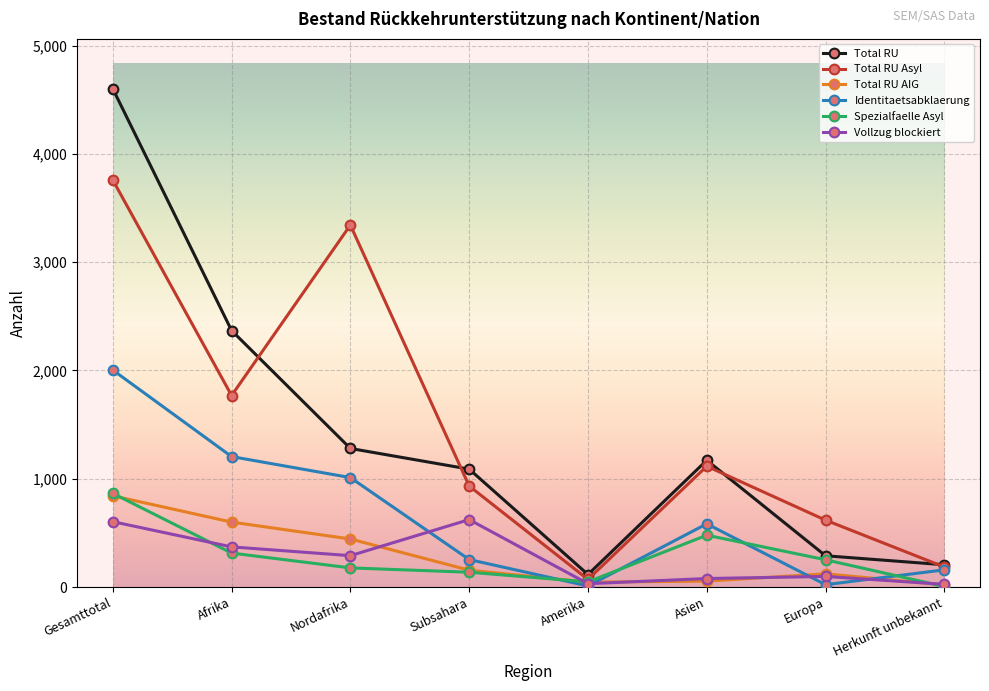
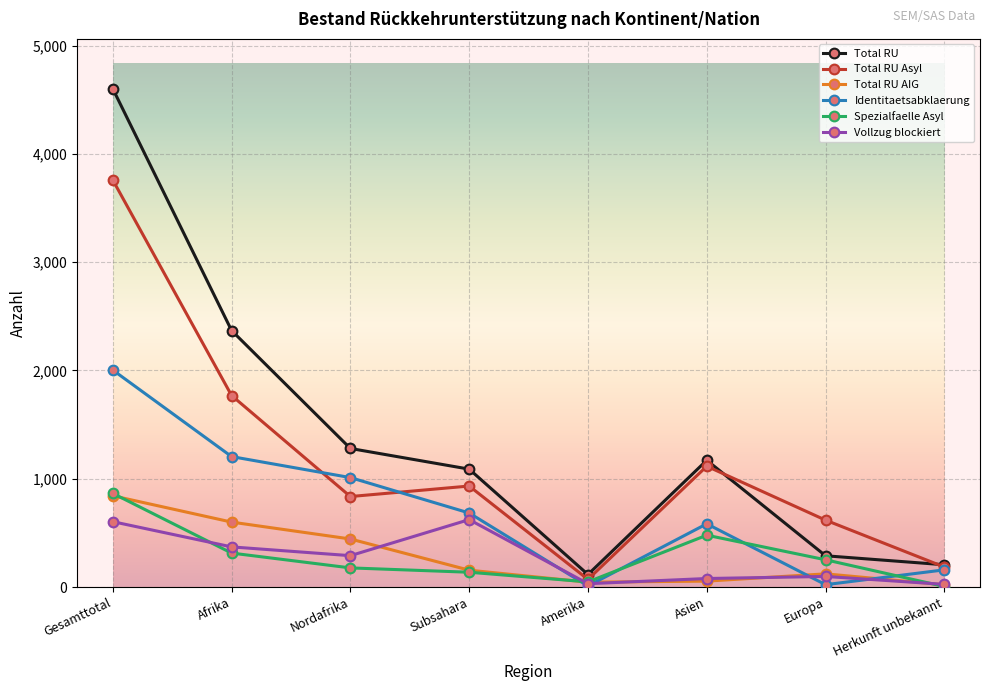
  {
    "Total RU": {
      "Gesamttotal": "4,600",
      "Afrika": "2,370",
      "Nordafrika": "1,280",
      "Subsahara": "1,090",
      "Amerika": "120",
      "Asien": "1,170",
      "Europa": "290"
    },
    "Total RU Asyl": {
      "Gesamttotal": "3,760",
      "Afrika": "1,770",
-     "Nordafrika": "3,340",
+     "Nordafrika": "840",
      "Subsahara": "930",
      "Asien": "1,120",
      "Europa": "620"
    },
    "Total RU AIG": {
      "Afrika": "600",
      "Nordafrika": "440",
      "Asien": "60",
      "Europa": "120"
    },
    "Identitaetsabklaerung": {
      "Gesamttotal": "2,000",
      "Afrika": "1,210",
      "Nordafrika": "1,010",
-     "Subsahara": "250",
+     "Subsahara": "680",
      "Asien": "580",
      "Europa": "20",
      "Herkunft unbekannt": "160"
    },
    "Spezialfaelle Asyl": {
      "Afrika": "310",
      "Nordafrika": "180",
      "Asien": "480",
      "Europa": "250"
    },
    "Vollzug blockiert": {
      "Gesamttotal": "600",
      "Afrika": "370",
      "Nordafrika": "290",
      "Subsahara": "620",
      "Asien": "80",
      "Europa": "100"
    }
  }
